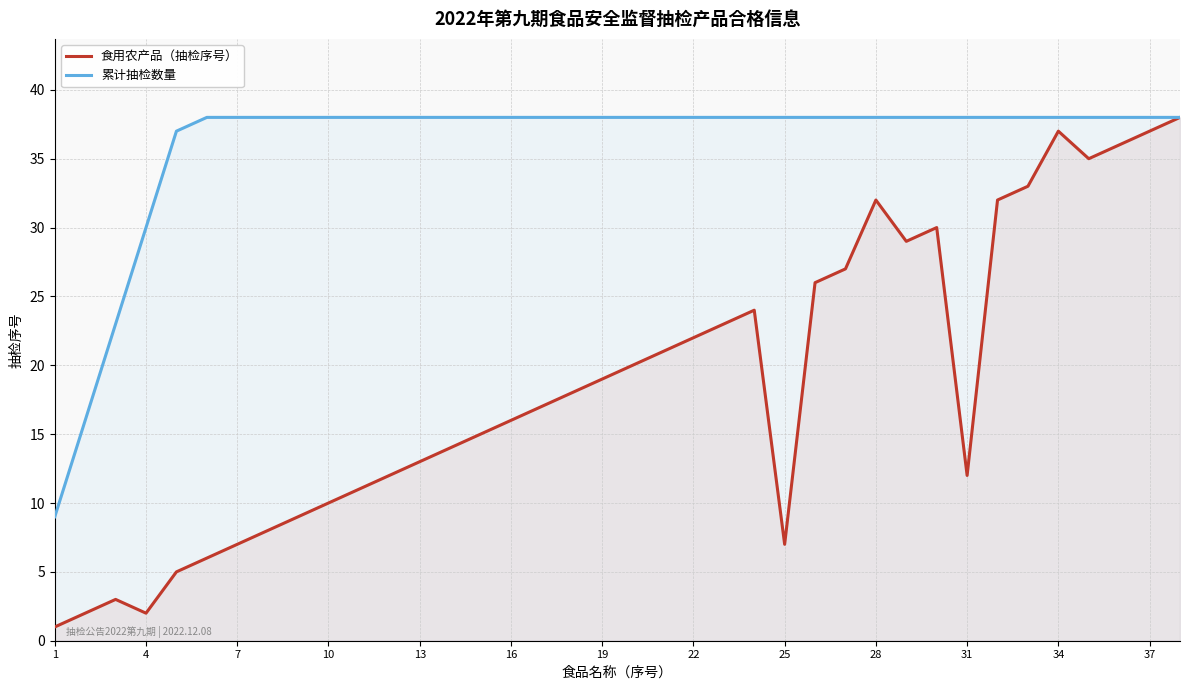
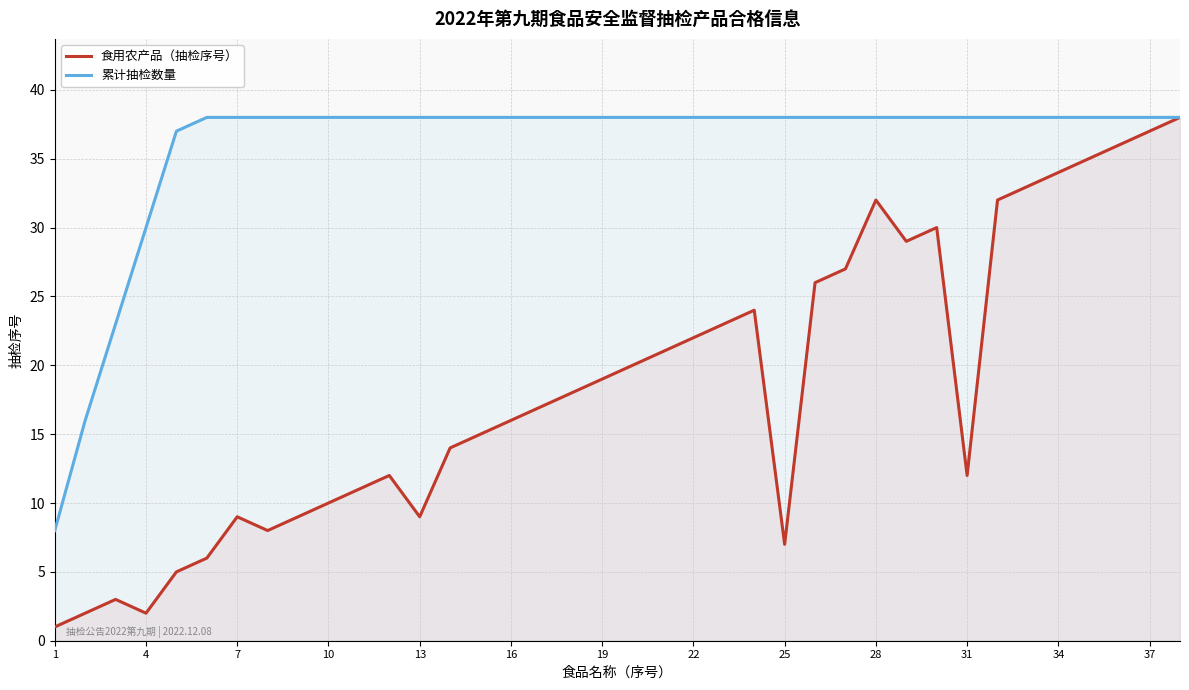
  {
    "食用农产品（抽检序号）": {
      "4": 2,
-     "7": 7,
+     "7": 9,
      "10": 10,
-     "13": 13,
+     "13": 9,
      "16": 16,
      "19": 19,
      "22": 22,
      "25": 7,
      "28": 32,
      "31": 12,
-     "34": 37,
+     "34": 34,
      "37": 37
    },
    "累计抽检数量": {
-     "1": 9,
+     "1": 8,
      "4": 30,
      "7": 38,
      "10": 38,
      "13": 38,
      "16": 38,
      "19": 38,
      "22": 38,
      "25": 38,
      "28": 38,
      "31": 38,
      "34": 38,
      "37": 38
    }
  }
